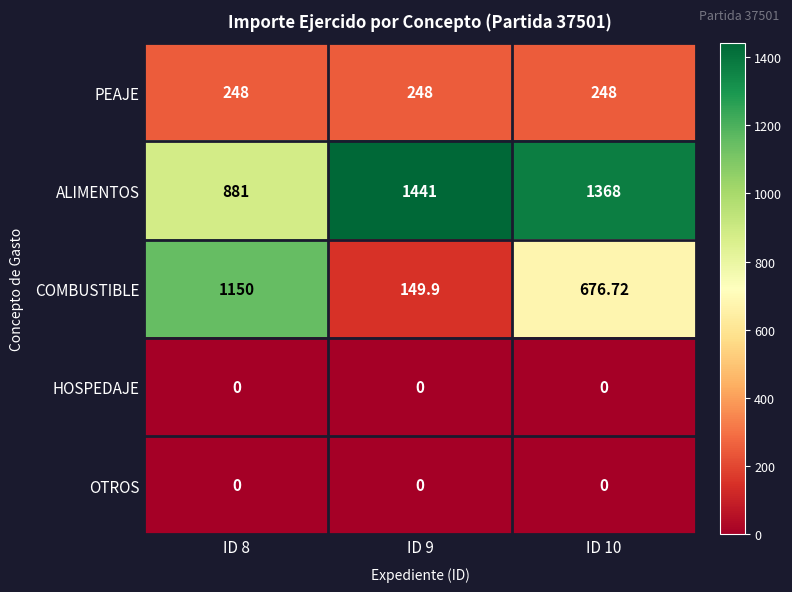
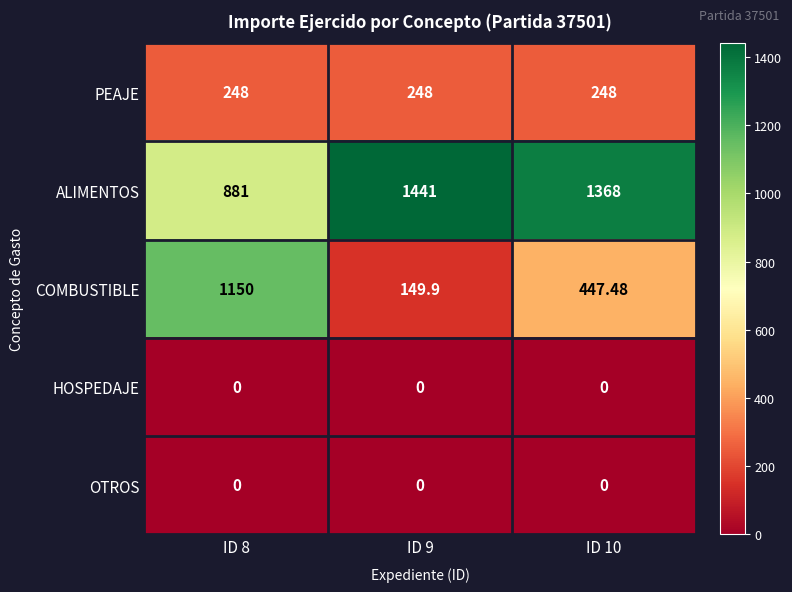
  {
    "PEAJE": {
      "ID 8": 248,
      "ID 9": 248,
      "ID 10": 248
    },
    "ALIMENTOS": {
      "ID 8": 881,
      "ID 9": 1441,
      "ID 10": 1368
    },
    "COMBUSTIBLE": {
      "ID 8": 1150,
      "ID 9": 149.9,
-     "ID 10": 676.72
+     "ID 10": 447.48
    },
    "HOSPEDAJE": {
      "ID 8": 0,
      "ID 9": 0,
      "ID 10": 0
    },
    "OTROS": {
      "ID 8": 0,
      "ID 9": 0,
      "ID 10": 0
    }
  }
